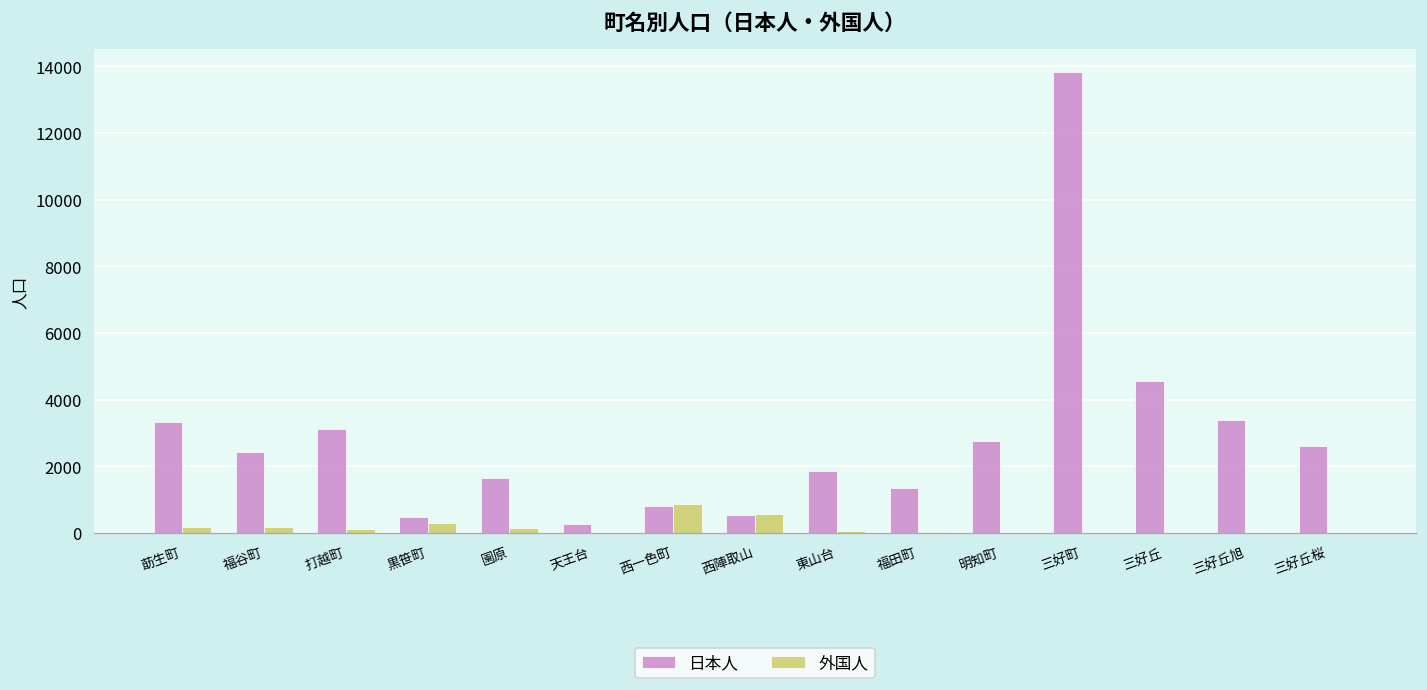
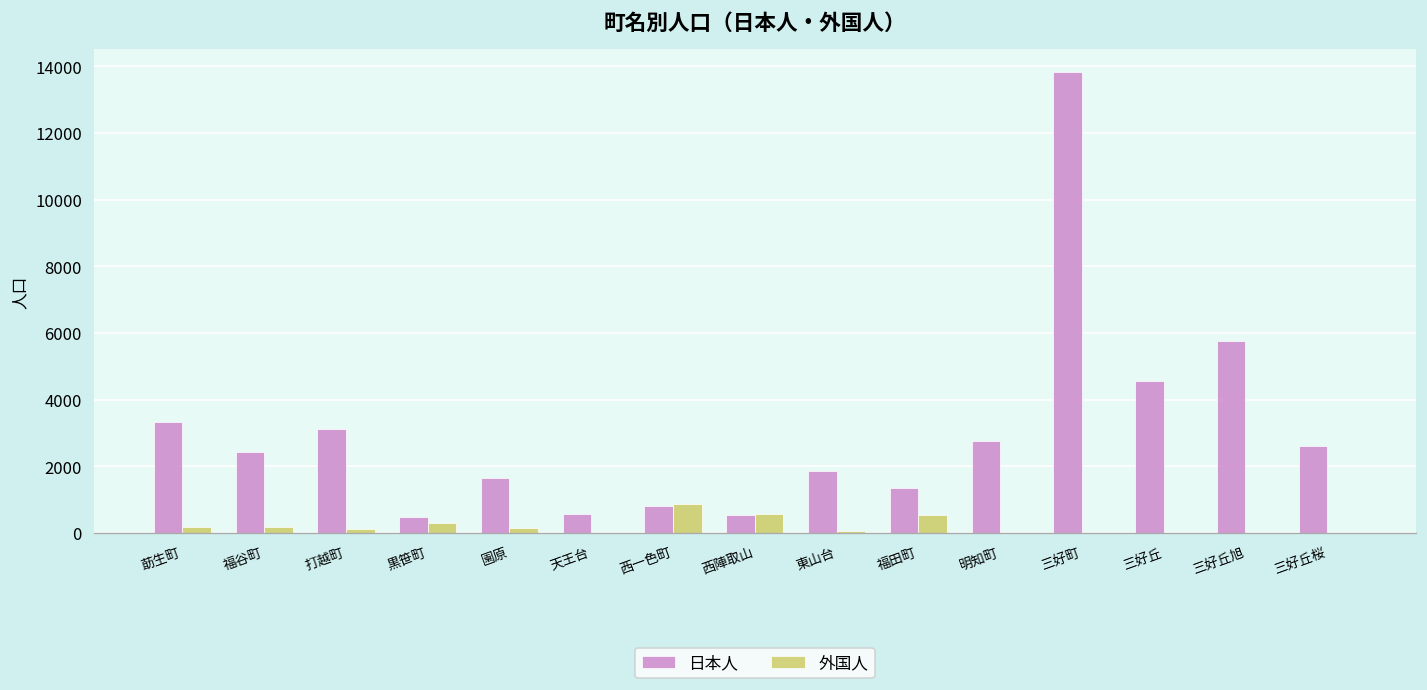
  {
    "日本人": {
      "莇生町": 3300,
      "福谷町": 2400,
      "打越町": 3100,
      "黒笹町": 500,
      "園原": 1700,
-     "天王台": 300,
+     "天王台": 600,
      "西一色町": 800,
      "西陣取山": 500,
      "東山台": 1900,
      "福田町": 1300,
      "明知町": 2800,
      "三好町": 13800,
      "三好丘": 4600,
-     "三好丘旭": 3400,
+     "三好丘旭": 5800,
      "三好丘桜": 2600
    },
    "外国人": {
      "莇生町": 200,
      "福谷町": 200,
      "打越町": 100,
      "黒笹町": 300,
      "園原": 100,
      "西一色町": 900,
      "西陣取山": 600,
-     "福田町": 0,
+     "福田町": 500,
      "明知町": 0,
      "三好町": 0,
      "三好丘": 0,
      "三好丘旭": 0,
      "三好丘桜": 0
    }
  }
